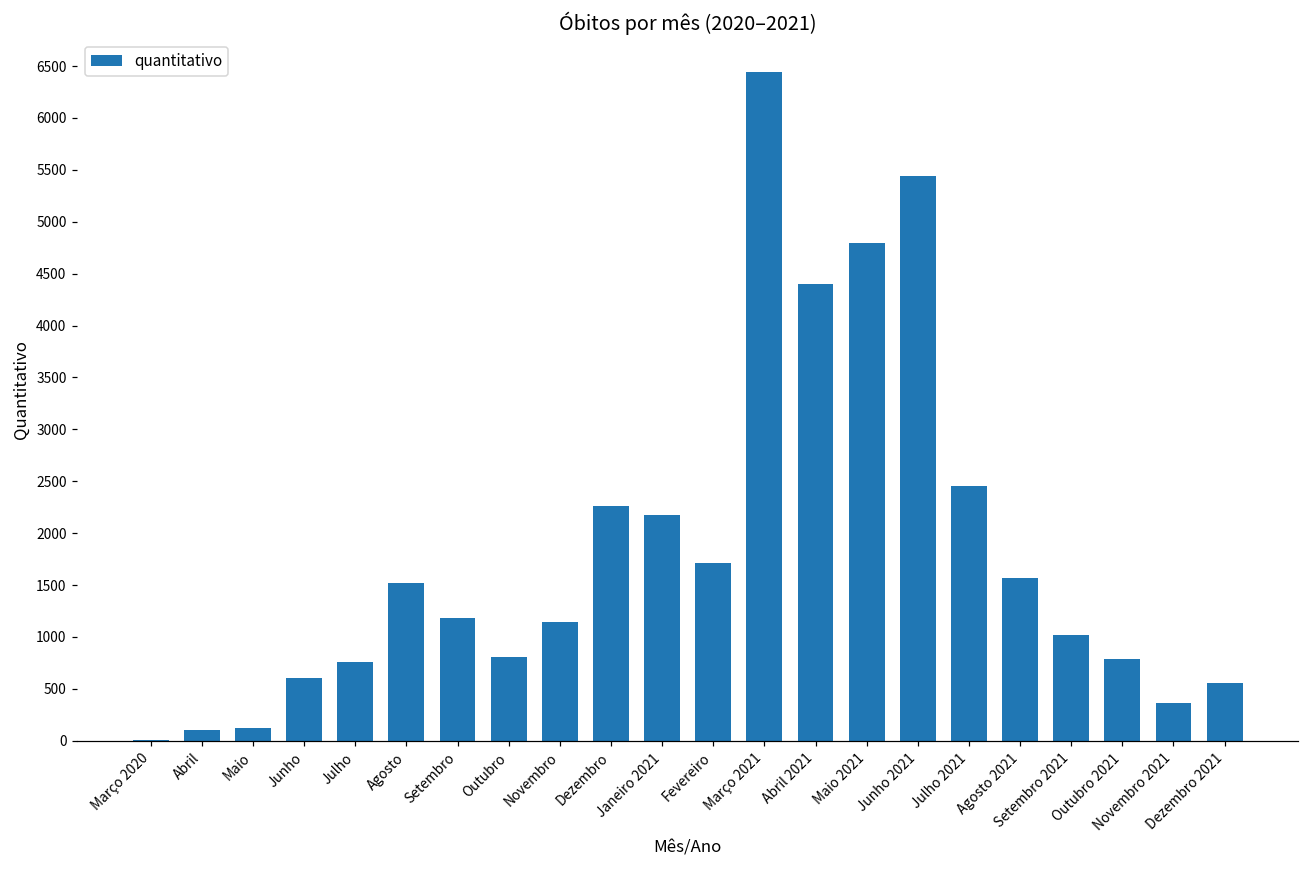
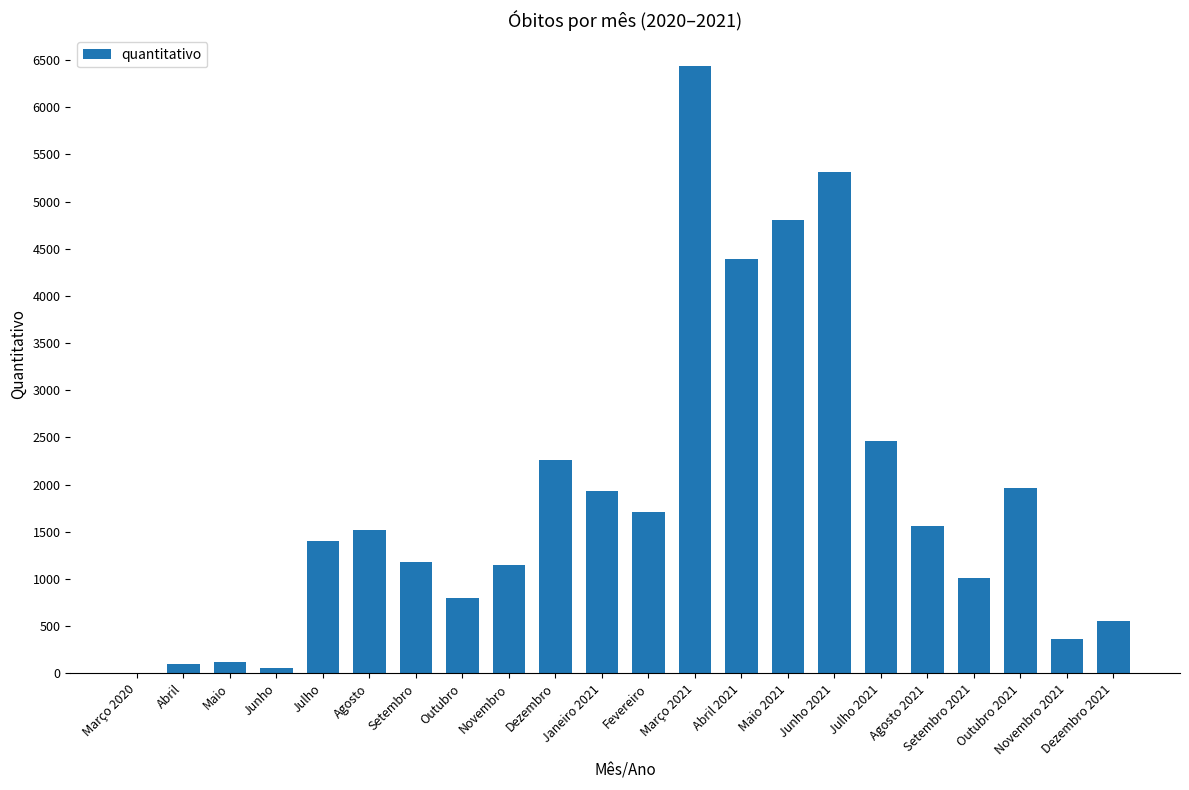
  {
    "Abril": 100,
    "Maio": 100,
-   "Junho": 600,
-   "Julho": 800,
+   "Junho": 100,
+   "Julho": 1400,
    "Agosto": 1500,
    "Setembro": 1200,
    "Outubro": 800,
    "Novembro": 1100,
    "Dezembro": 2300,
-   "Janeiro 2021": 2200,
+   "Janeiro 2021": 1900,
    "Fevereiro": 1700,
    "Março 2021": 6400,
    "Abril 2021": 4400,
    "Maio 2021": 4800,
-   "Junho 2021": 5400,
+   "Junho 2021": 5300,
    "Julho 2021": 2500,
    "Agosto 2021": 1600,
    "Setembro 2021": 1000,
-   "Outubro 2021": 800,
+   "Outubro 2021": 2000,
    "Novembro 2021": 400,
    "Dezembro 2021": 600
  }
